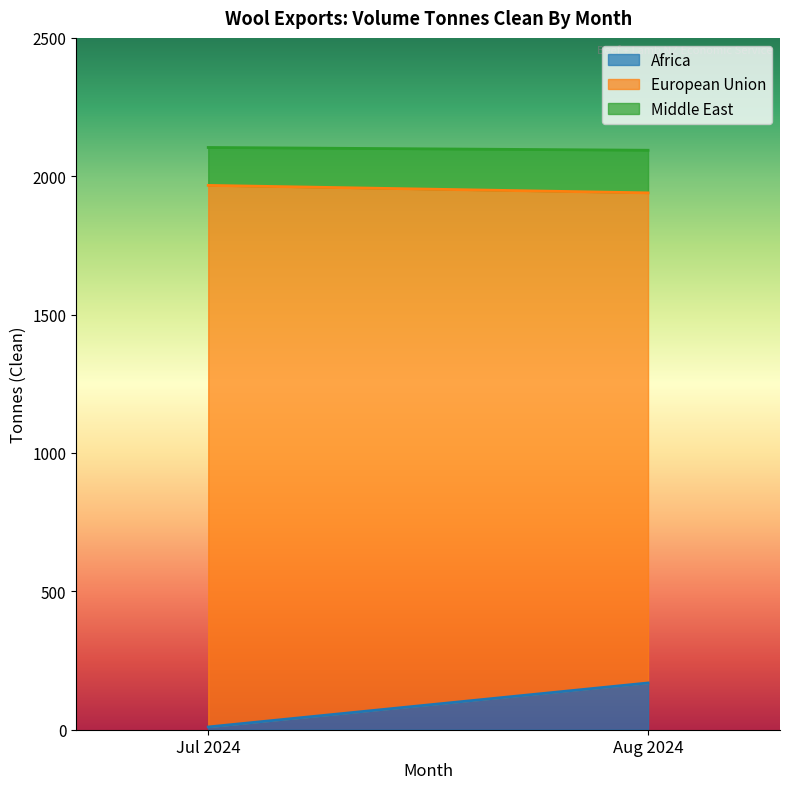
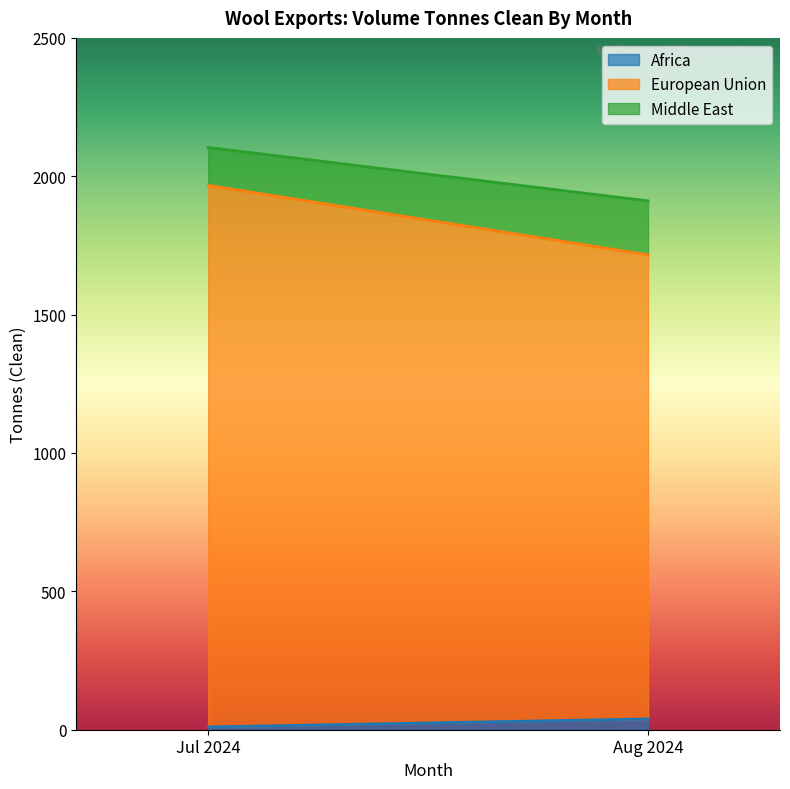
  {
    "Africa": {
      "Jul 2024": 10,
-     "Aug 2024": 170
+     "Aug 2024": 40
    },
    "European Union": {
      "Jul 2024": 1960,
-     "Aug 2024": 1770
+     "Aug 2024": 1680
    },
    "Middle East": {
      "Jul 2024": 140,
-     "Aug 2024": 150
+     "Aug 2024": 200
    }
  }
